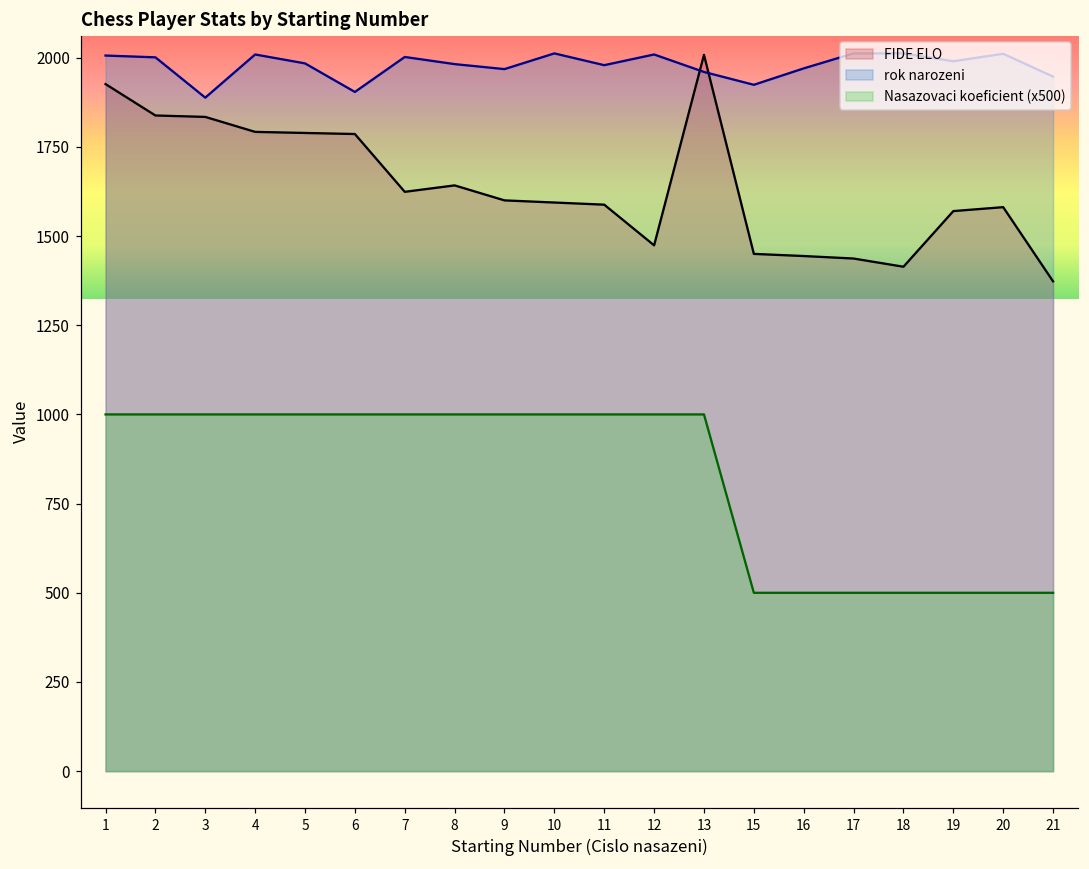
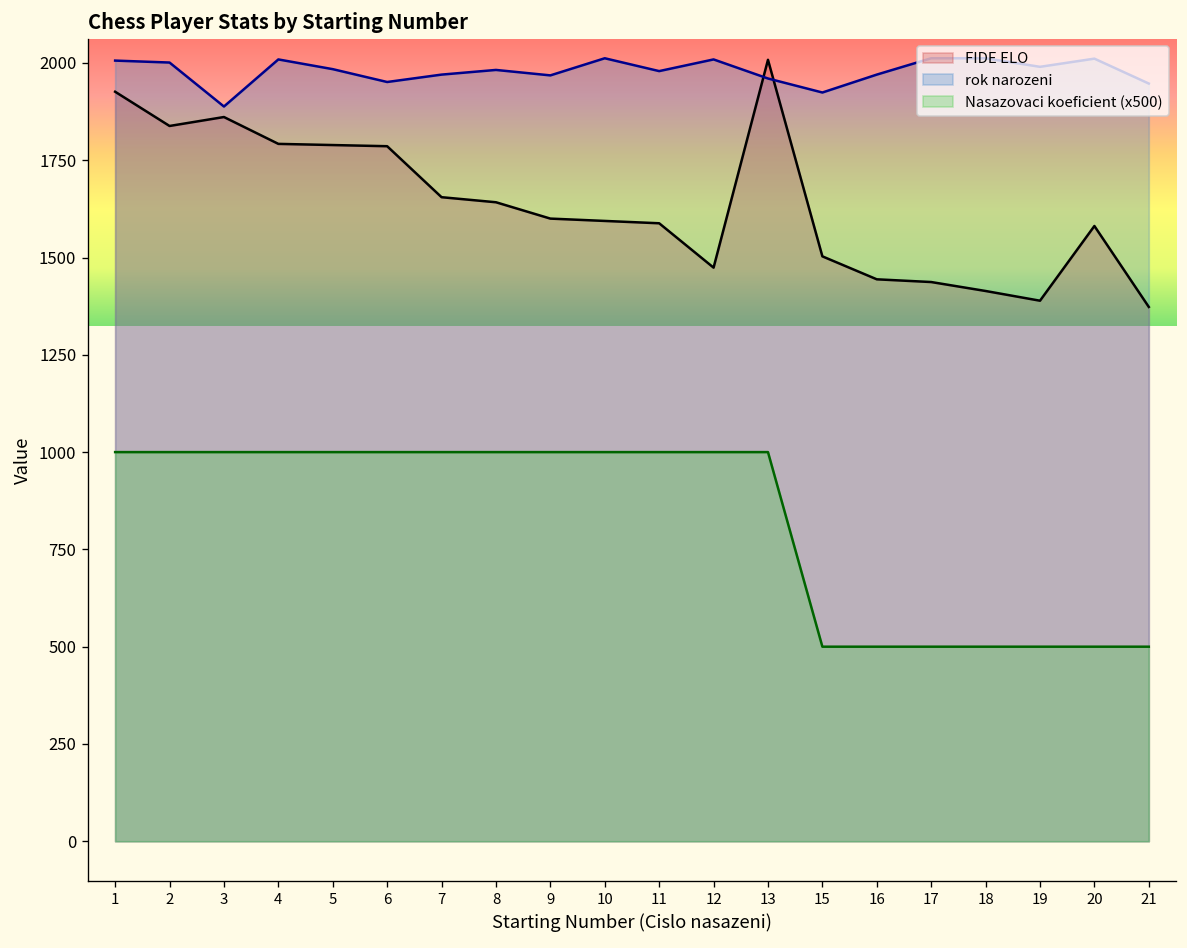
  {
    "FIDE ELO": {
      "1": 1930,
      "2": 1840,
-     "3": 1830,
+     "3": 1860,
      "4": 1790,
      "5": 1790,
      "6": 1790,
-     "7": 1620,
+     "7": 1660,
      "8": 1640,
      "9": 1600,
      "10": 1590,
      "11": 1590,
      "12": 1470,
      "13": 2010,
-     "15": 1450,
+     "15": 1500,
      "16": 1440,
      "17": 1440,
      "18": 1410,
-     "19": 1570,
+     "19": 1390,
      "20": 1580,
      "21": 1370
    },
    "rok narozeni": {
      "1": 2010,
      "2": 2000,
      "3": 1890,
      "4": 2010,
      "5": 1980,
-     "6": 1900,
-     "7": 2000,
+     "6": 1950,
+     "7": 1970,
      "8": 1980,
      "9": 1970,
      "10": 2010,
      "11": 1980,
      "12": 2010,
      "13": 1960,
      "15": 1920,
      "16": 1970
    },
    "Nasazovaci koeficient (x500)": {
      "1": 1000,
      "2": 1000,
      "3": 1000,
      "4": 1000,
      "5": 1000,
      "6": 1000,
      "7": 1000,
      "8": 1000,
      "9": 1000,
      "10": 1000,
      "11": 1000,
      "12": 1000,
      "13": 1000,
      "15": 500,
      "16": 500,
      "17": 500,
      "18": 500,
      "19": 500,
      "20": 500,
      "21": 500
    }
  }
